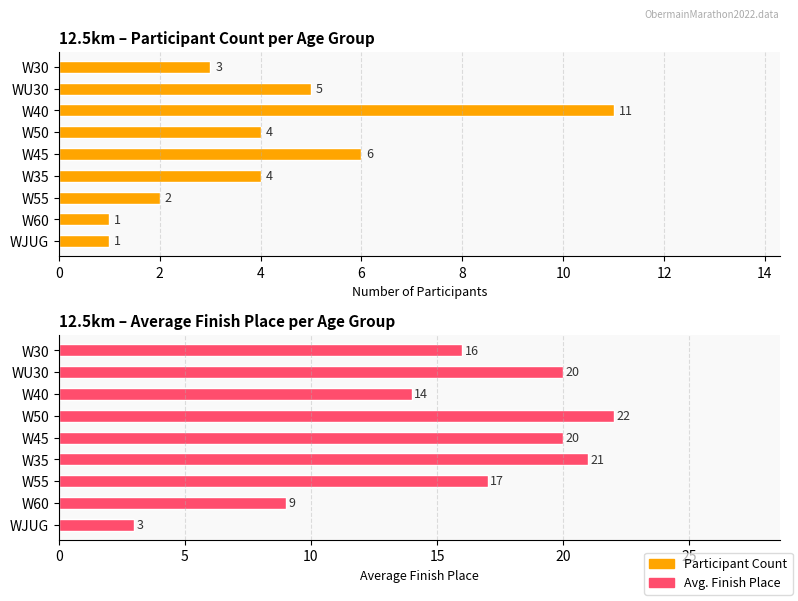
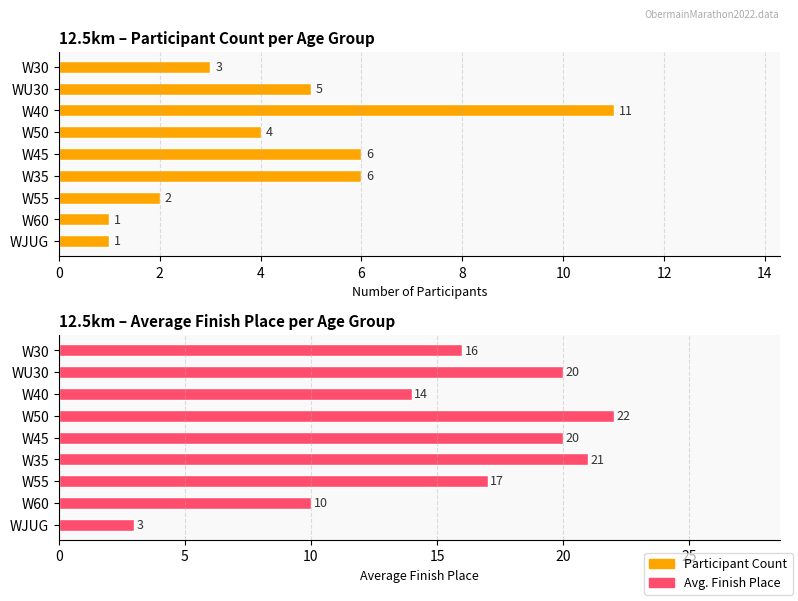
  {
    "12.5km – Participant Count per Age Group": {
      "W30": 3,
      "WU30": 5,
      "W40": 11,
      "W50": 4,
      "W45": 6,
-     "W35": 4,
+     "W35": 6,
      "W55": 2,
      "W60": 1,
      "WJUG": 1
    },
    "12.5km – Average Finish Place per Age Group": {
      "W30": 16,
      "WU30": 20,
      "W40": 14,
      "W50": 22,
      "W45": 20,
      "W35": 21,
      "W55": 17,
-     "W60": 9,
+     "W60": 10,
      "WJUG": 3
    }
  }
